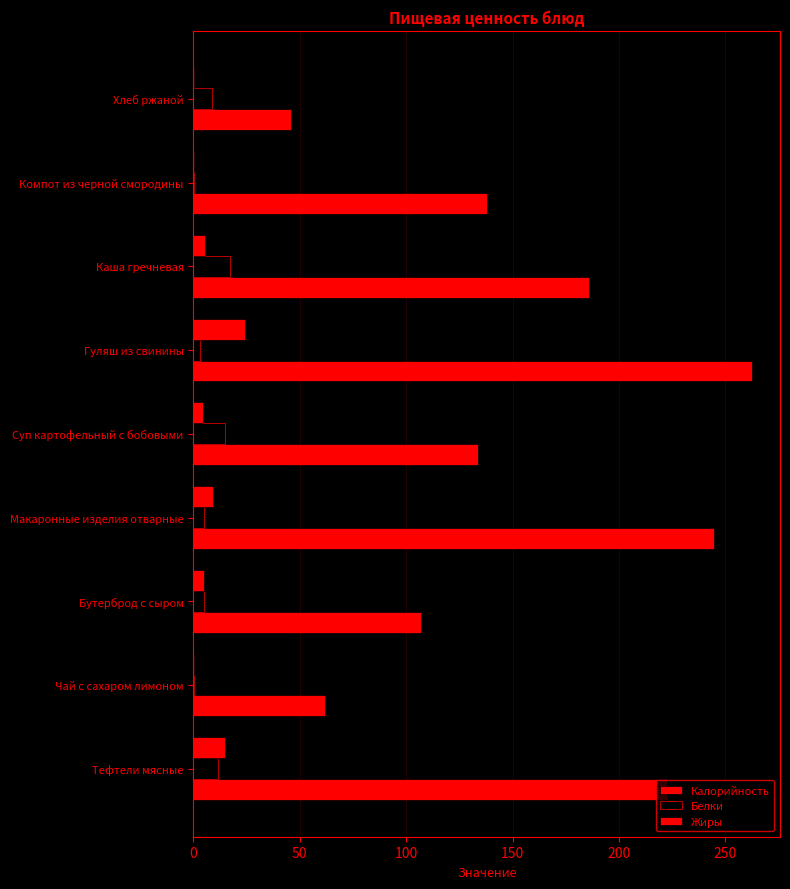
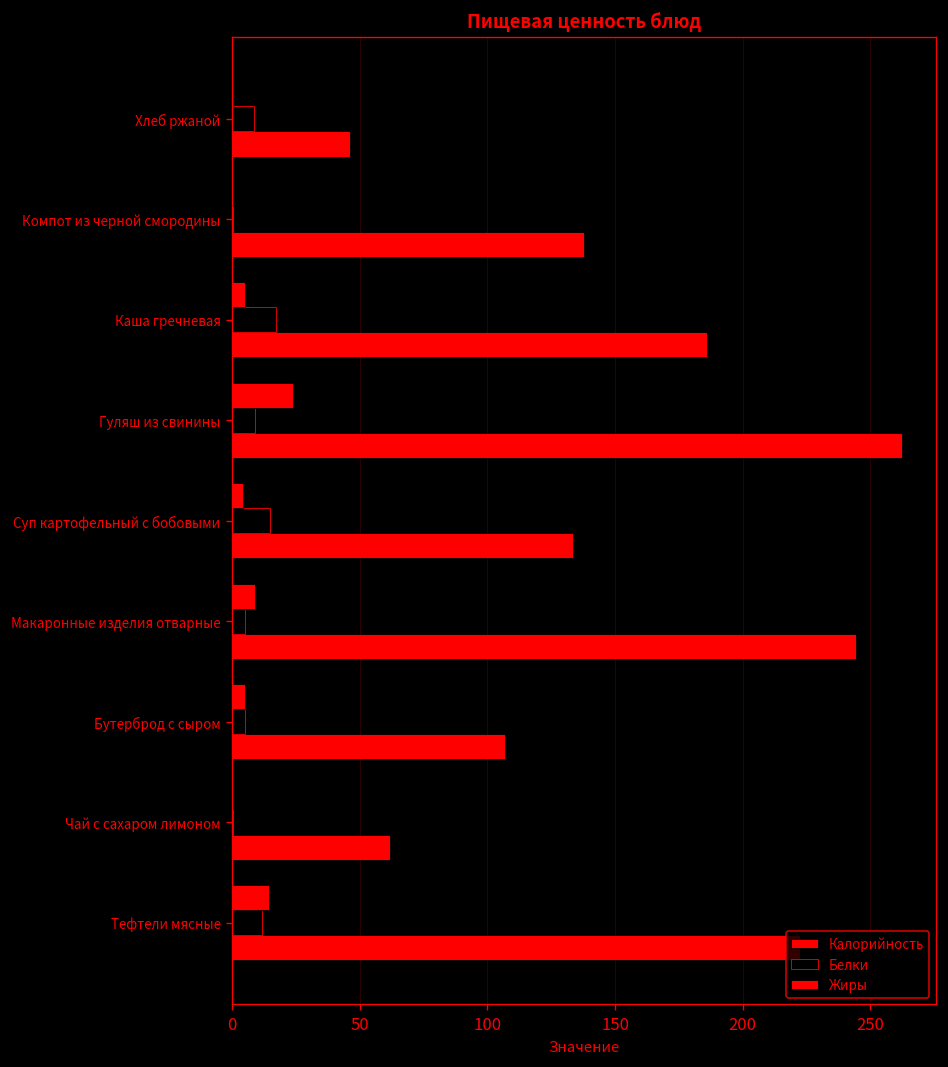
  {
    "Белки": {
      "Хлеб ржаной": 9,
      "Каша гречневая": 17,
-     "Гуляш из свинины": 3,
+     "Гуляш из свинины": 9,
      "Суп картофельный с бобовыми": 15,
      "Макаронные изделия отварные": 5,
      "Бутерброд с сыром": 5,
      "Тефтели мясные": 12
    }
  }
